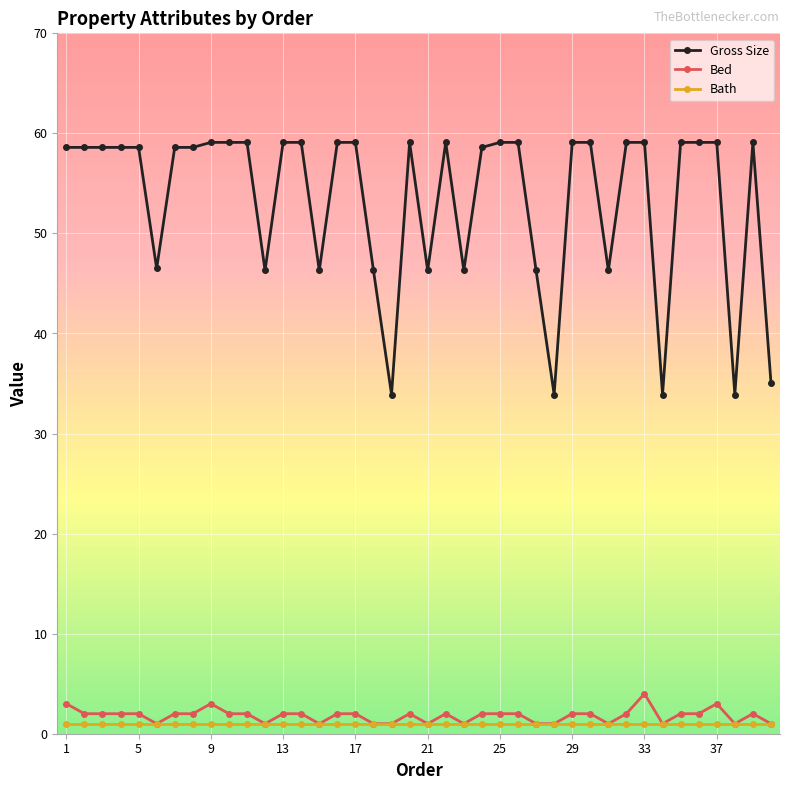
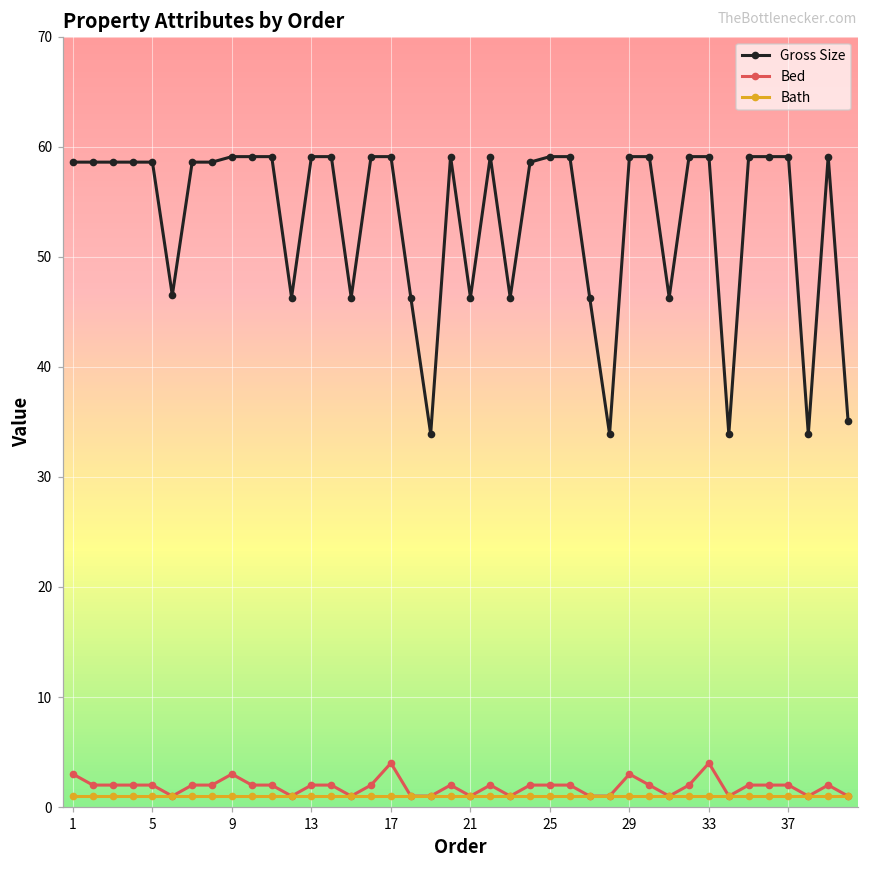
  {
    "Gross Size": {
      "1": 58.6,
      "5": 58.6,
      "9": 59,
      "13": 59,
      "17": 59,
      "21": 46.3,
      "25": 59,
      "29": 59,
      "33": 59,
      "37": 59
    },
    "Bed": {
      "1": 3,
      "5": 2,
      "9": 3,
      "13": 2,
-     "17": 2,
+     "17": 4,
      "25": 2,
-     "29": 2,
+     "29": 3,
      "33": 4,
-     "37": 3
+     "37": 2
    },
    "Bath": {
      "1": 1,
      "5": 1,
      "9": 1,
      "13": 1,
      "17": 1,
      "25": 1,
      "29": 1,
      "33": 1,
      "37": 1
    }
  }
